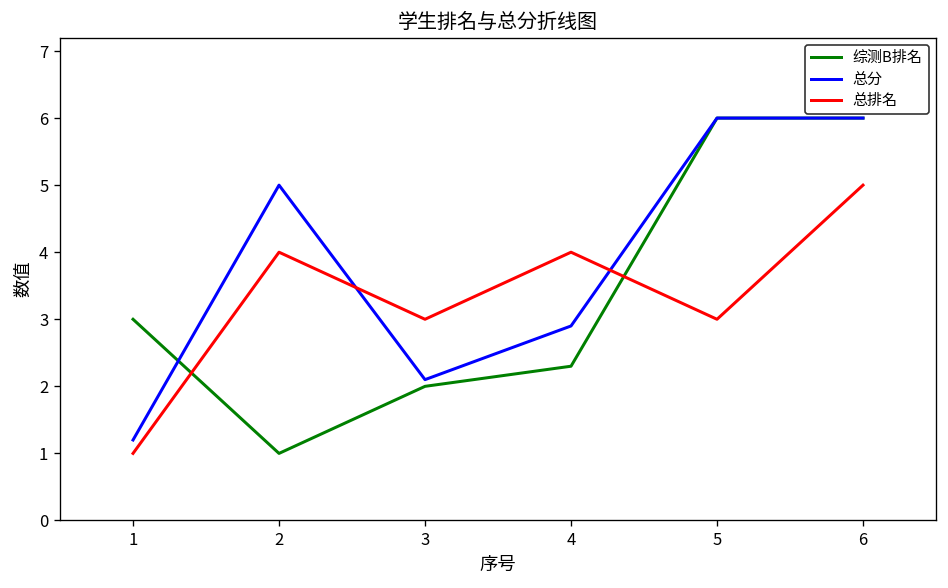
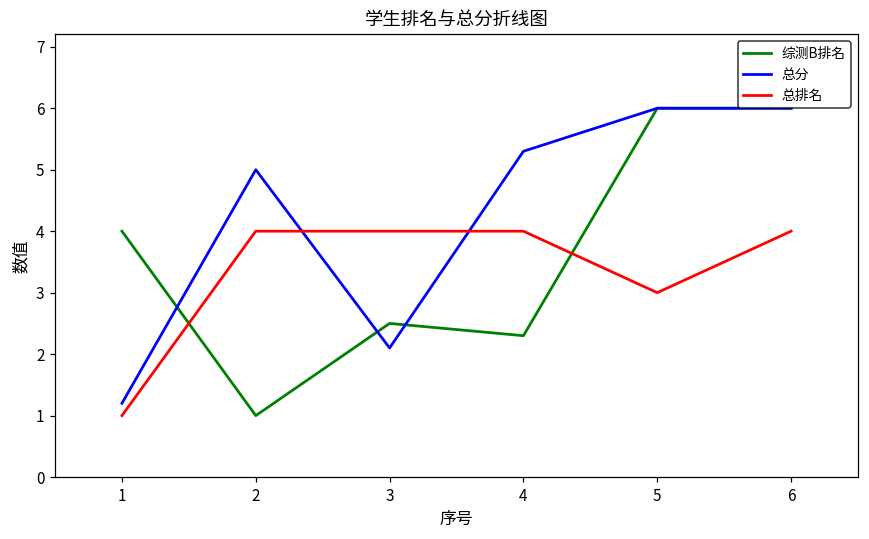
  {
    "综测B排名": {
-     "1": 3,
+     "1": 4,
      "2": 1.0,
-     "3": 2.0,
+     "3": 2.5,
      "4": 2.3
    },
    "总分": {
      "1": 1.2,
      "2": 5.0,
      "3": 2.1,
-     "4": 2.9
+     "4": 5.3
    },
    "总排名": {
      "1": 1,
      "2": 4,
-     "3": 3,
+     "3": 4,
      "4": 4,
      "5": 3,
-     "6": 5
+     "6": 4
    }
  }
